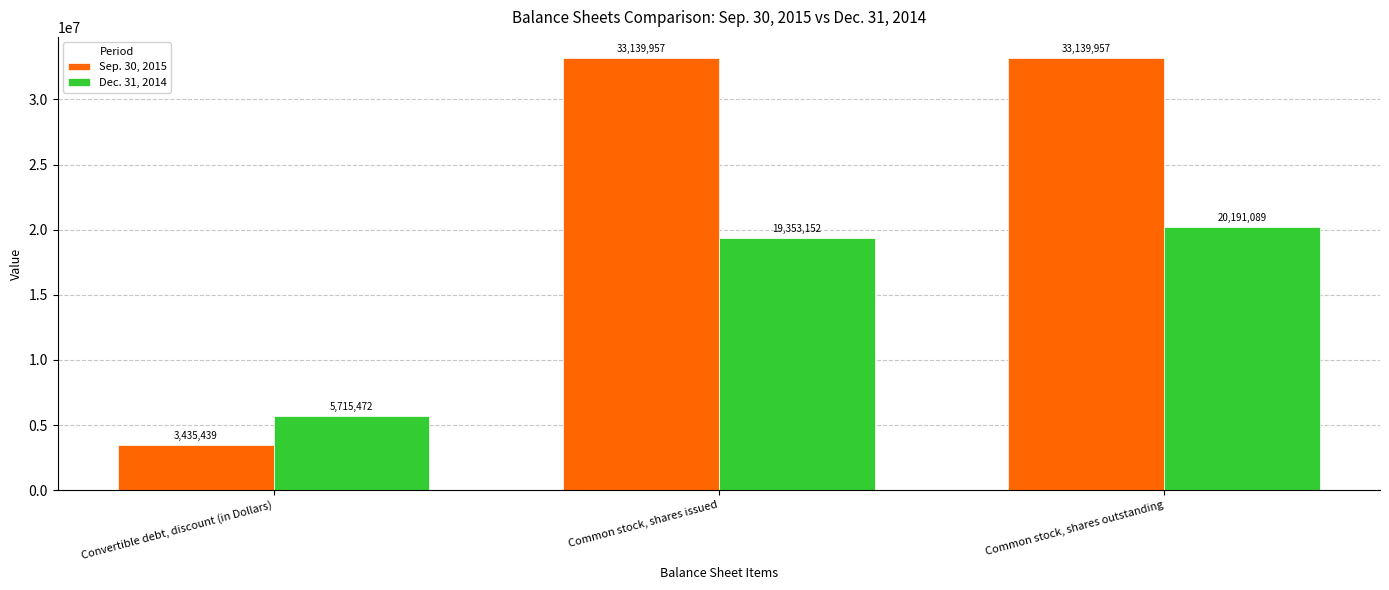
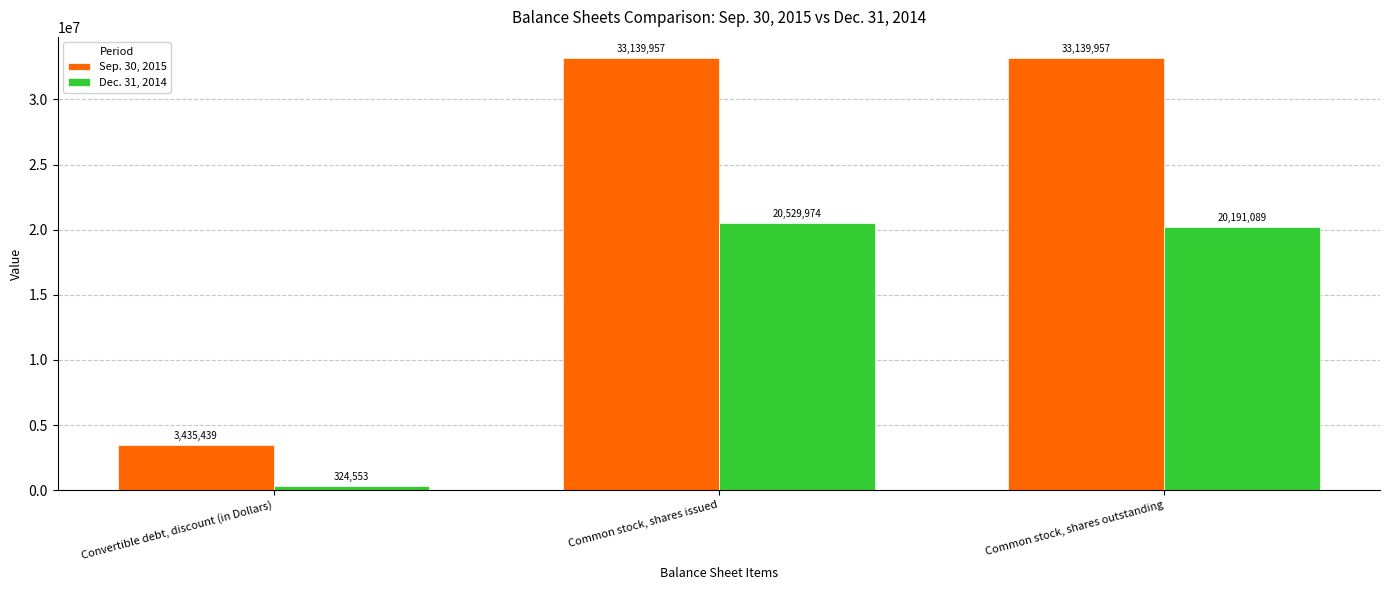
  {
    "Sep. 30, 2015": {
      "Convertible debt, discount (in Dollars)": "3,435,439",
      "Common stock, shares issued": "33,139,957",
      "Common stock, shares outstanding": "33,139,957"
    },
    "Dec. 31, 2014": {
-     "Convertible debt, discount (in Dollars)": "5,715,472",
-     "Common stock, shares issued": "19,353,152",
+     "Convertible debt, discount (in Dollars)": "324,553",
+     "Common stock, shares issued": "20,529,974",
      "Common stock, shares outstanding": "20,191,089"
    }
  }
